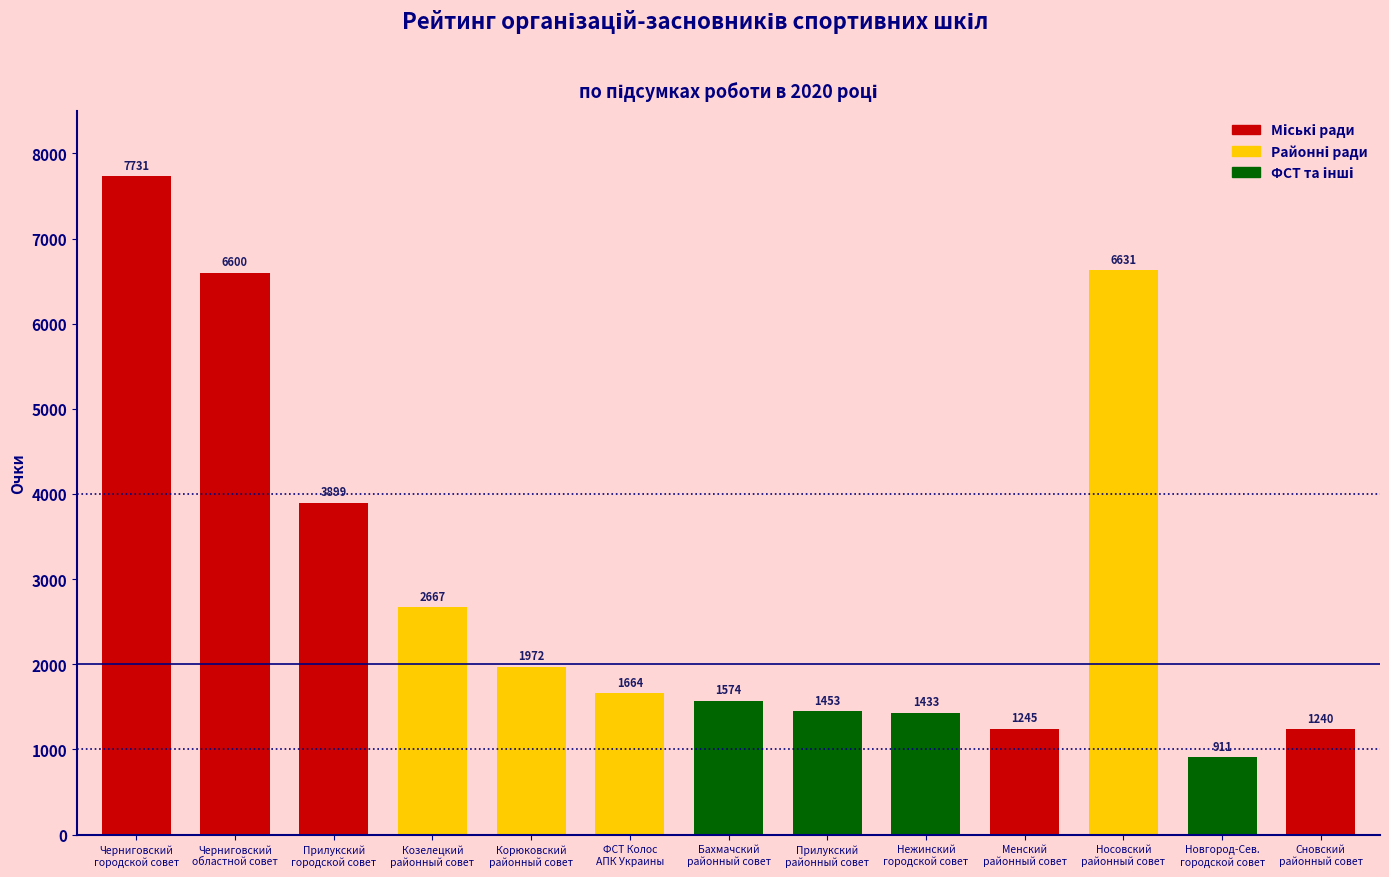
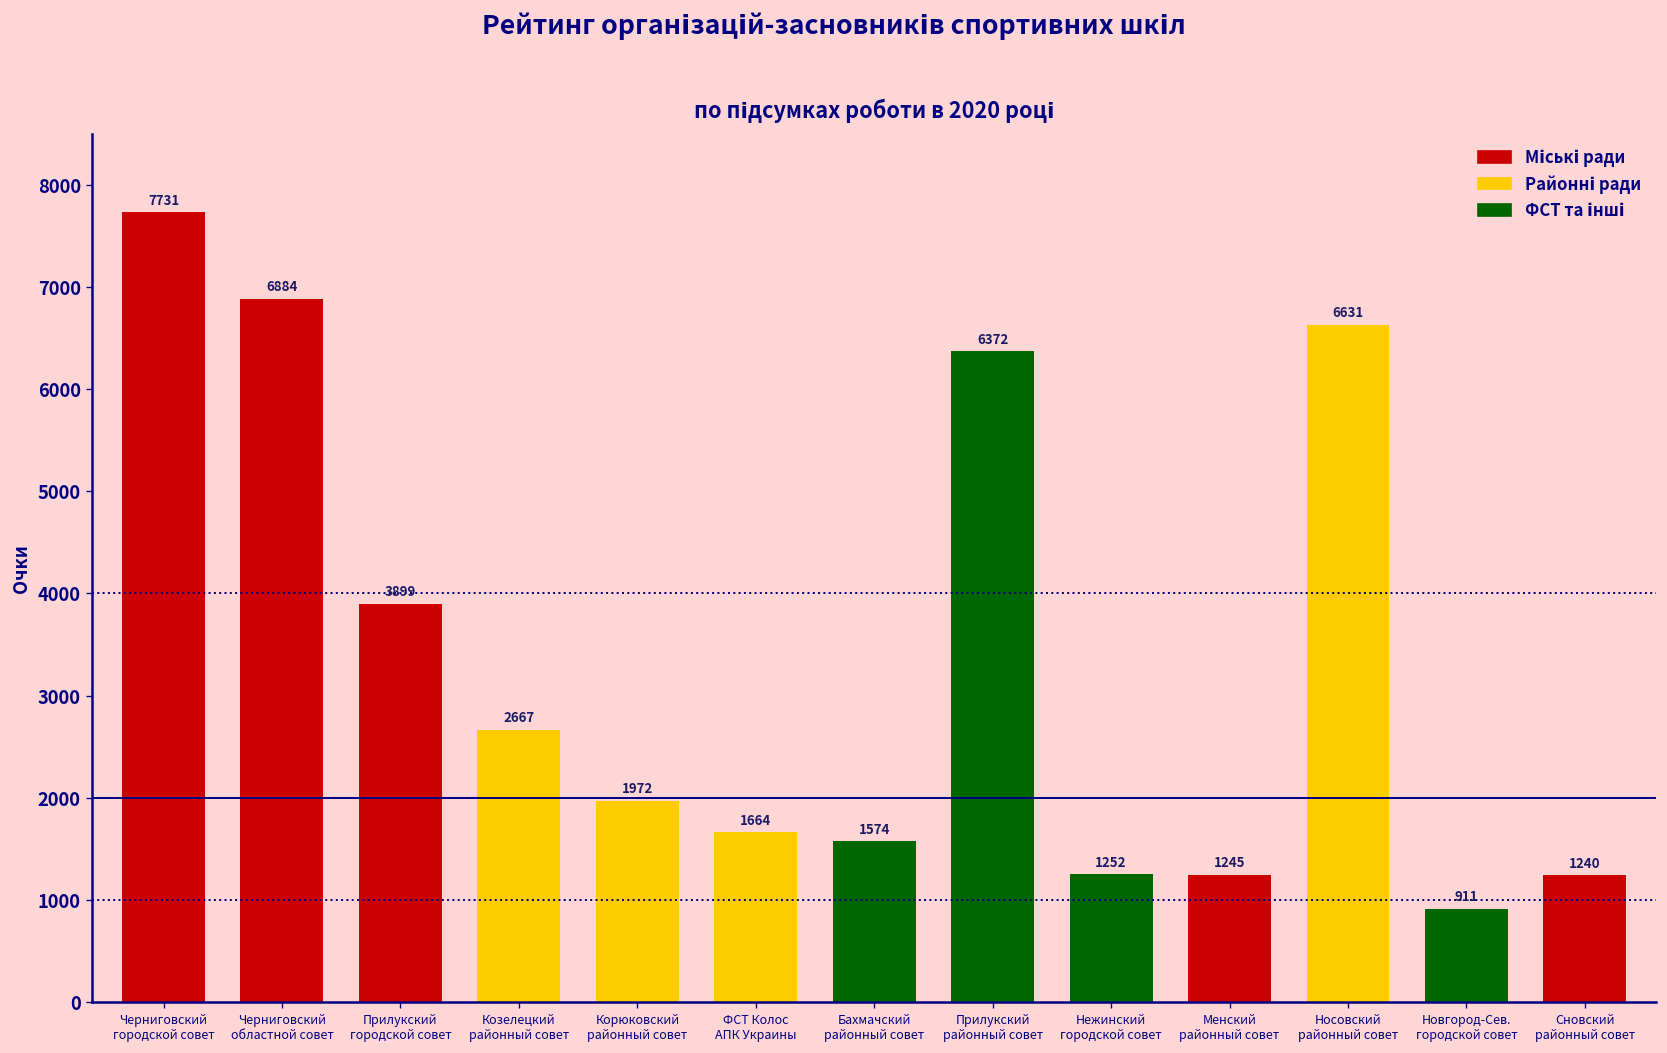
  {
    "Черниговский городской совет": 7731,
-   "Черниговский областной совет": 6600,
+   "Черниговский областной совет": 6884,
    "Прилукский городской совет": 3899,
    "Козелецкий районный совет": 2667,
    "Корюковский районный совет": 1972,
    "ФСТ Колос АПК Украины": 1664,
    "Бахмачский районный совет": 1574,
-   "Прилукский районный совет": 1453,
-   "Нежинский городской совет": 1433,
+   "Прилукский районный совет": 6372,
+   "Нежинский городской совет": 1252,
    "Менский районный совет": 1245,
    "Носовский районный совет": 6631,
    "Новгород-Сев. городской совет": 911,
    "Сновский районный совет": 1240
  }
